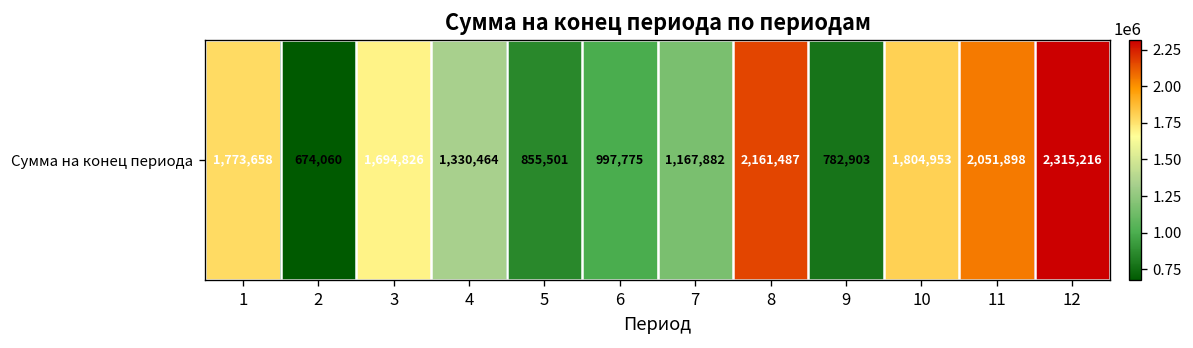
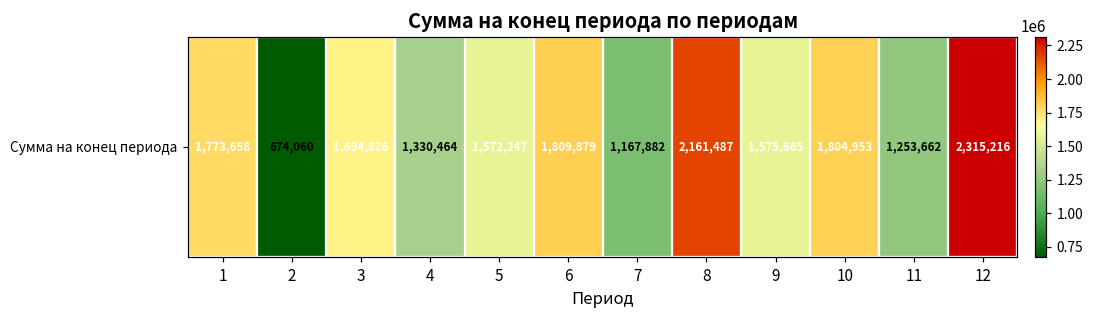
  {
    "Сумма на конец периода": {
      "1": "1,773,658",
      "2": "674,060",
      "3": "1,694,826",
      "4": "1,330,464",
-     "5": "855,501",
-     "6": "997,775",
+     "5": "1,572,247",
+     "6": "1,809,879",
      "7": "1,167,882",
      "8": "2,161,487",
-     "9": "782,903",
+     "9": "1,575,665",
      "10": "1,804,953",
-     "11": "2,051,898",
+     "11": "1,253,662",
      "12": "2,315,216"
    }
  }
